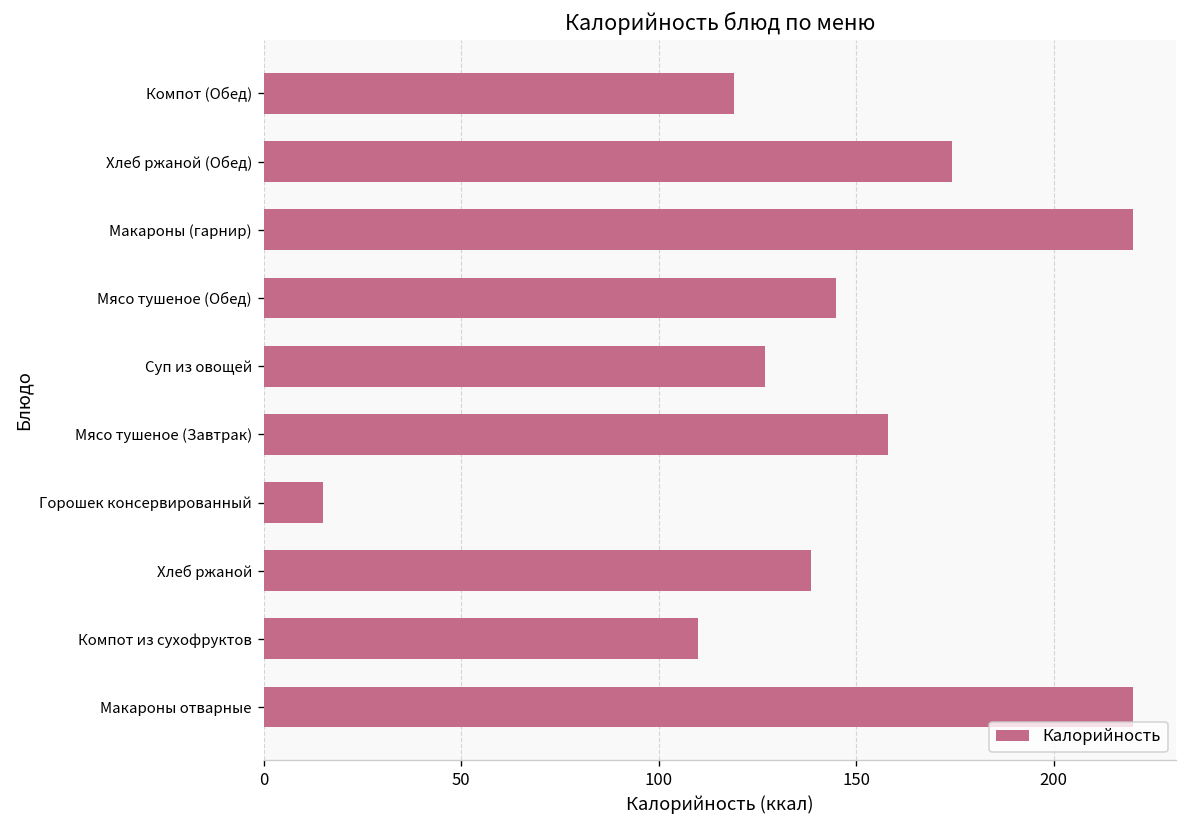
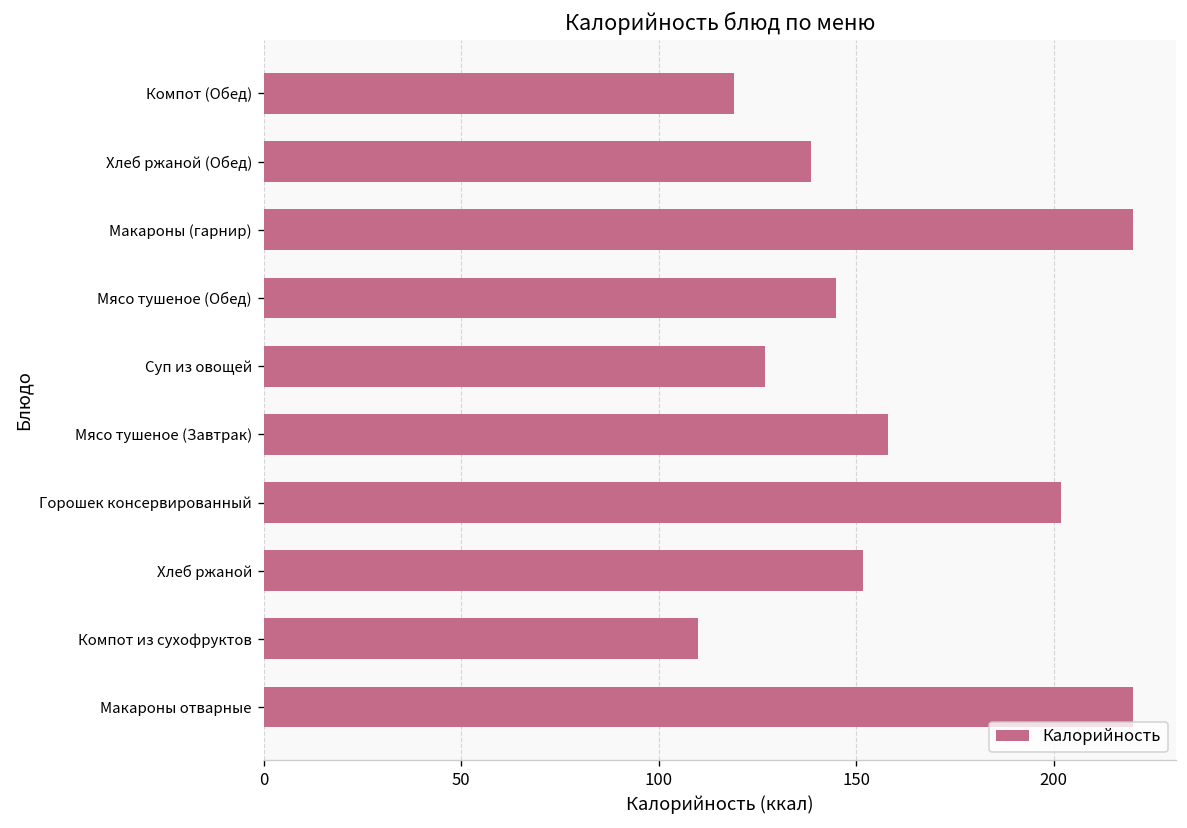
  {
    "Компот (Обед)": 119,
-   "Хлеб ржаной (Обед)": 174,
+   "Хлеб ржаной (Обед)": 139,
    "Макароны (гарнир)": 220,
    "Мясо тушеное (Обед)": 145,
    "Суп из овощей": 127,
    "Мясо тушеное (Завтрак)": 158,
-   "Горошек консервированный": 15,
-   "Хлеб ржаной": 139,
+   "Горошек консервированный": 202,
+   "Хлеб ржаной": 152,
    "Компот из сухофруктов": 110,
    "Макароны отварные": 220
  }
